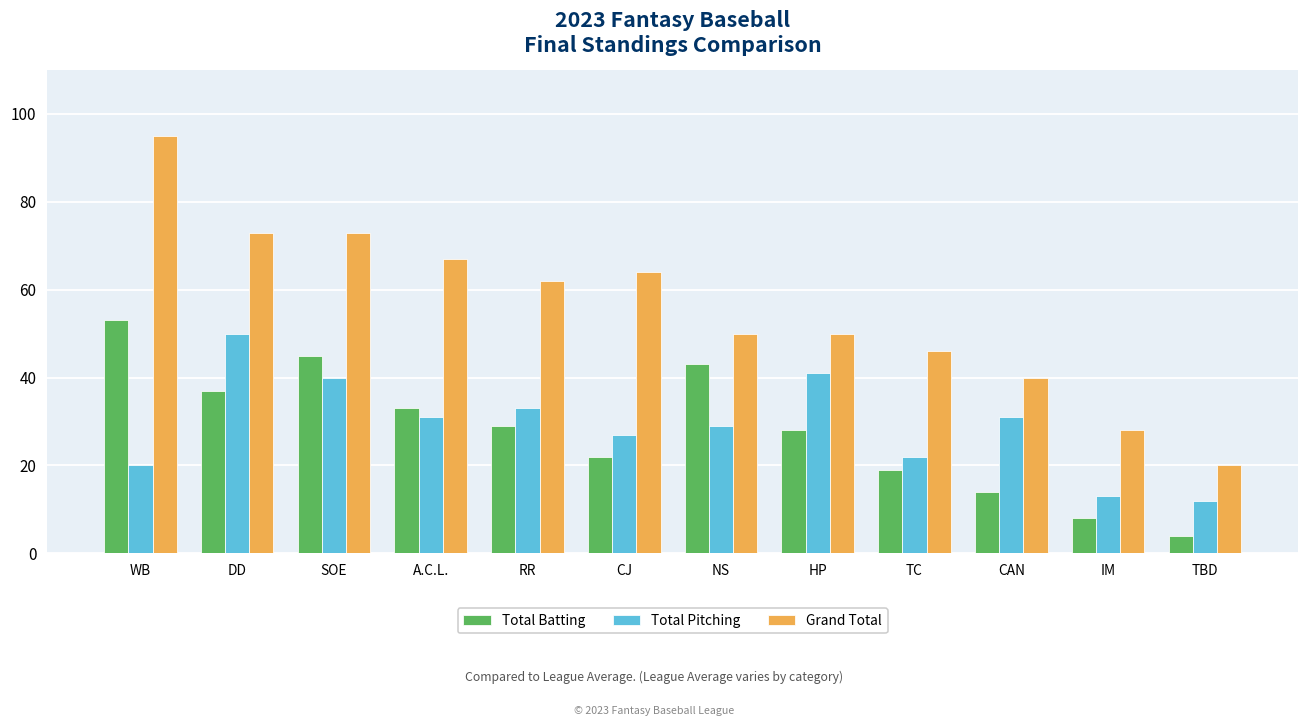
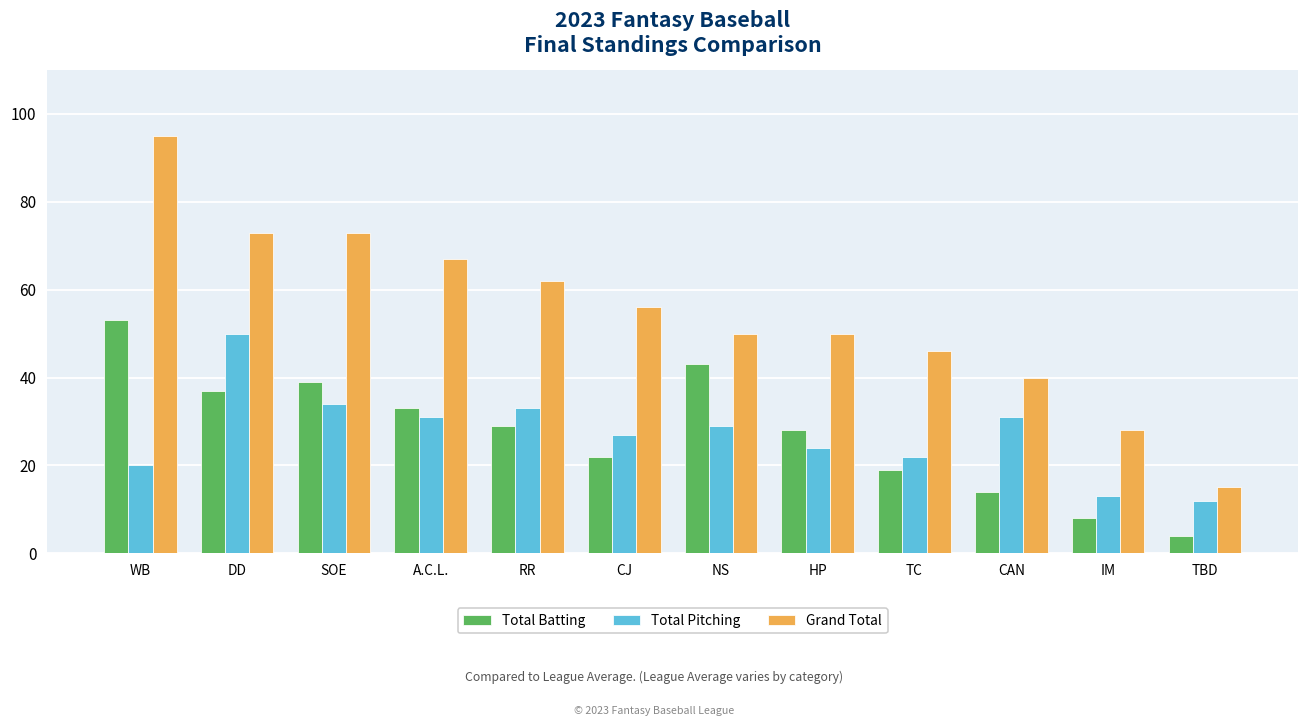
  {
    "Total Batting": {
      "WB": 53,
      "DD": 37,
-     "SOE": 45,
+     "SOE": 39,
      "A.C.L.": 33,
      "RR": 29,
      "CJ": 22,
      "NS": 43,
      "HP": 28,
      "TC": 19,
      "CAN": 14,
      "IM": 8,
      "TBD": 4
    },
    "Total Pitching": {
      "WB": 20,
      "DD": 50,
-     "SOE": 40,
+     "SOE": 34,
      "A.C.L.": 31,
      "RR": 33,
      "CJ": 27,
      "NS": 29,
-     "HP": 41,
+     "HP": 24,
      "TC": 22,
      "CAN": 31,
      "IM": 13,
      "TBD": 12
    },
    "Grand Total": {
      "WB": 95,
      "DD": 73,
      "SOE": 73,
      "A.C.L.": 67,
      "RR": 62,
-     "CJ": 64,
+     "CJ": 56,
      "NS": 50,
      "HP": 50,
      "TC": 46,
      "CAN": 40,
      "IM": 28,
-     "TBD": 20
+     "TBD": 15
    }
  }
